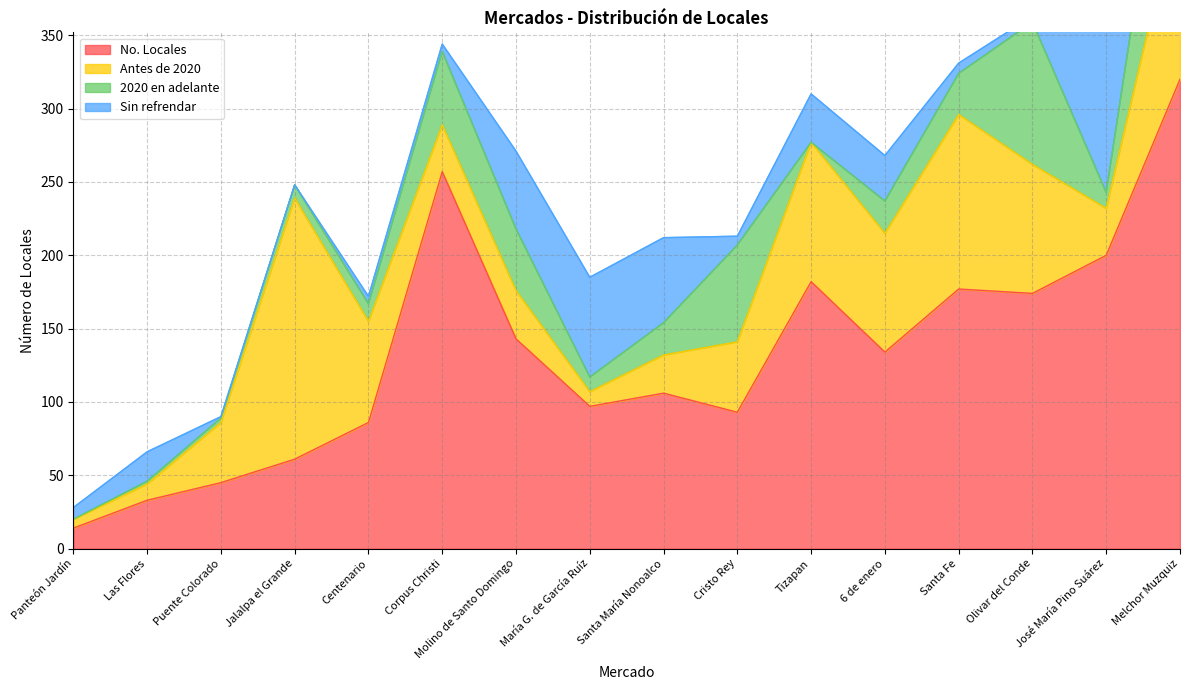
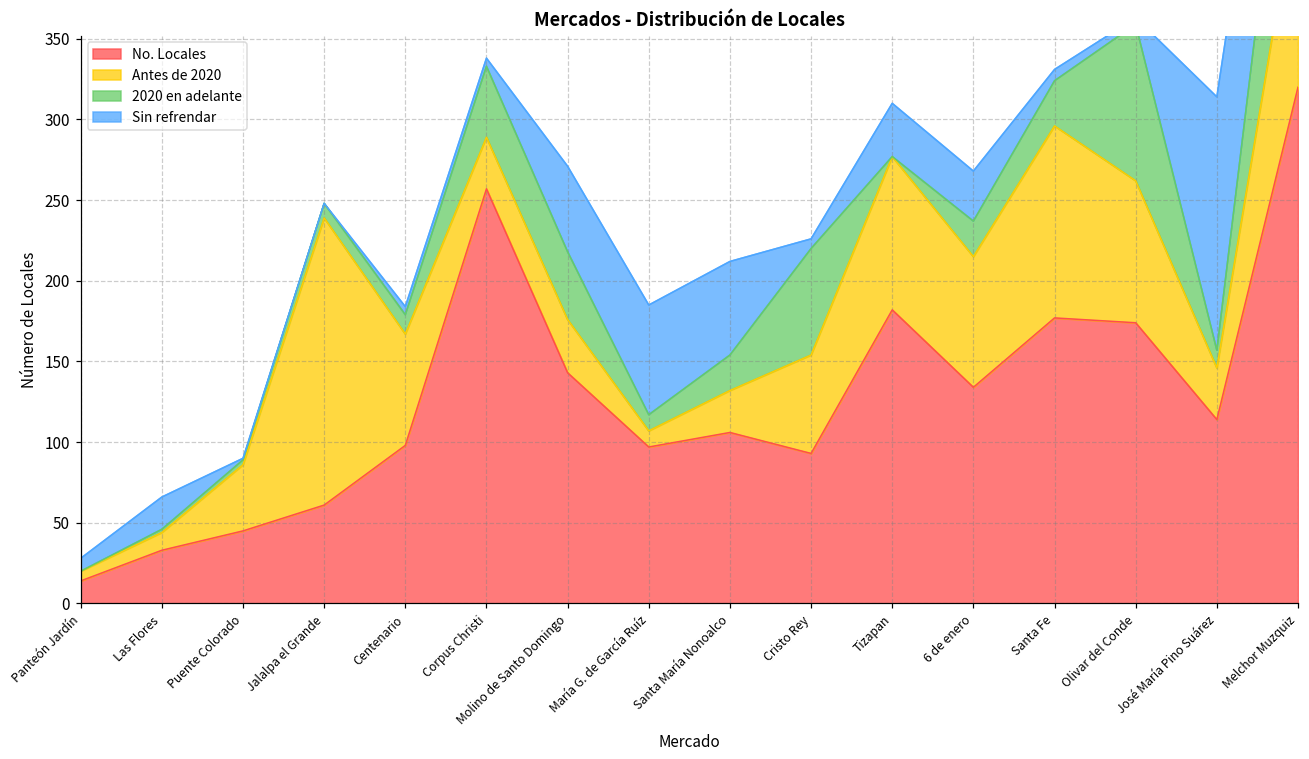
  {
    "No. Locales": {
      "Panteón Jardín": 14,
      "Las Flores": 33,
      "Puente Colorado": 45,
      "Jalalpa el Grande": 61,
-     "Centenario": 86,
+     "Centenario": 98,
      "Corpus Christi": 257,
      "Molino de Santo Domingo": 143,
      "María G. de García Ruíz": 97,
      "Santa María Nonoalco": 106,
      "Cristo Rey": 93,
      "Tizapan": 182,
      "6 de enero": 134,
      "Santa Fe": 177,
      "Olivar del Conde": 174,
-     "José María Pino Suárez": 200,
+     "José María Pino Suárez": 114,
      "Melchor Muzquiz": 320
    },
    "Antes de 2020": {
      "Las Flores": 11,
      "Puente Colorado": 41,
      "Jalalpa el Grande": 178,
      "Centenario": 69,
      "Corpus Christi": 32,
      "Molino de Santo Domingo": 33,
      "María G. de García Ruíz": 10,
      "Santa María Nonoalco": 26,
-     "Cristo Rey": 48,
+     "Cristo Rey": 61,
      "6 de enero": 81,
      "Santa Fe": 119,
      "Olivar del Conde": 88,
      "José María Pino Suárez": 32
    },
    "2020 en adelante": {
      "Las Flores": 2,
      "Centenario": 12,
-     "Corpus Christi": 50,
+     "Corpus Christi": 44,
      "Molino de Santo Domingo": 42,
      "María G. de García Ruíz": 10,
      "Santa María Nonoalco": 22,
      "Cristo Rey": 66,
      "6 de enero": 22,
      "Santa Fe": 28,
      "José María Pino Suárez": 11
    },
    "Sin refrendar": {
      "Panteón Jardín": 8,
      "Las Flores": 20,
      "Centenario": 5,
      "Corpus Christi": 5,
      "Molino de Santo Domingo": 53,
      "María G. de García Ruíz": 68,
      "Santa María Nonoalco": 58,
      "Cristo Rey": 6,
      "Tizapan": 33,
      "6 de enero": 31,
      "Santa Fe": 7
    }
  }
